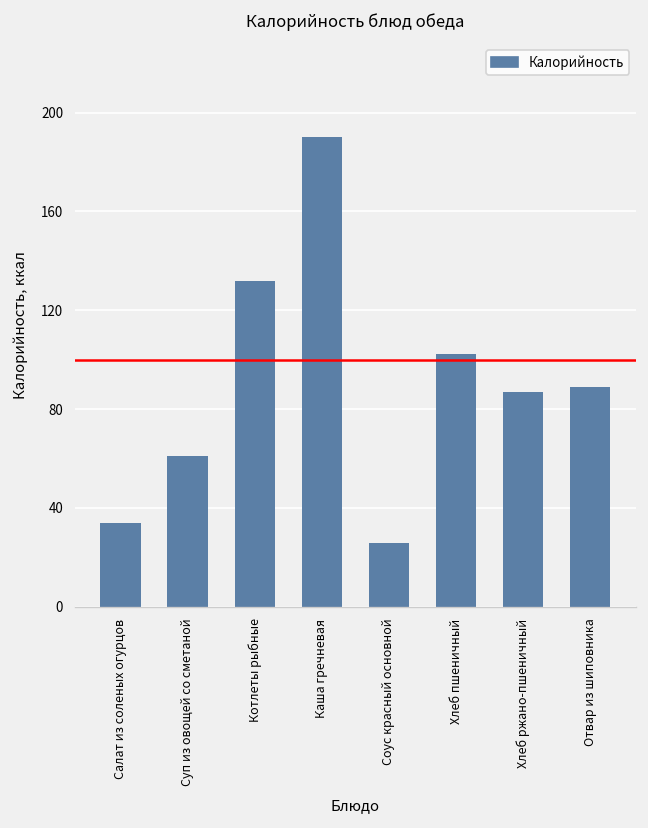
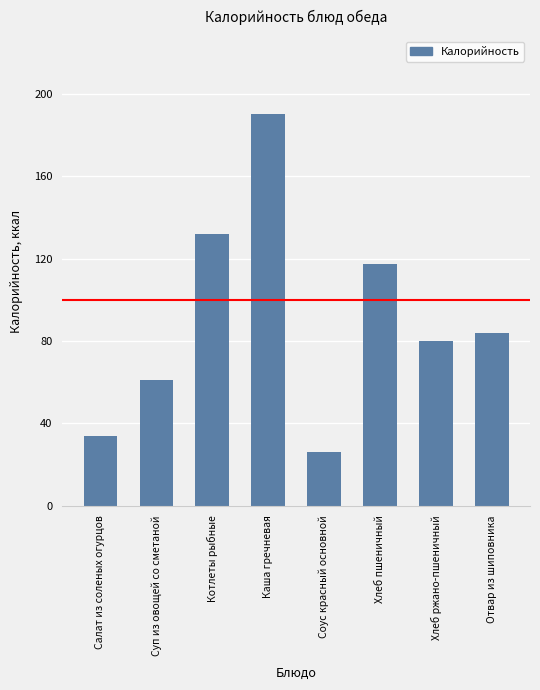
  {
    "Салат из соленых огурцов": 34,
    "Суп из овощей со сметаной": 61,
    "Котлеты рыбные": 132,
    "Каша гречневая": 190,
    "Соус красный основной": 26,
-   "Хлеб пшеничный": 102,
-   "Хлеб ржано-пшеничный": 87,
-   "Отвар из шиповника": 89
+   "Хлеб пшеничный": 118,
+   "Хлеб ржано-пшеничный": 80,
+   "Отвар из шиповника": 84
  }
